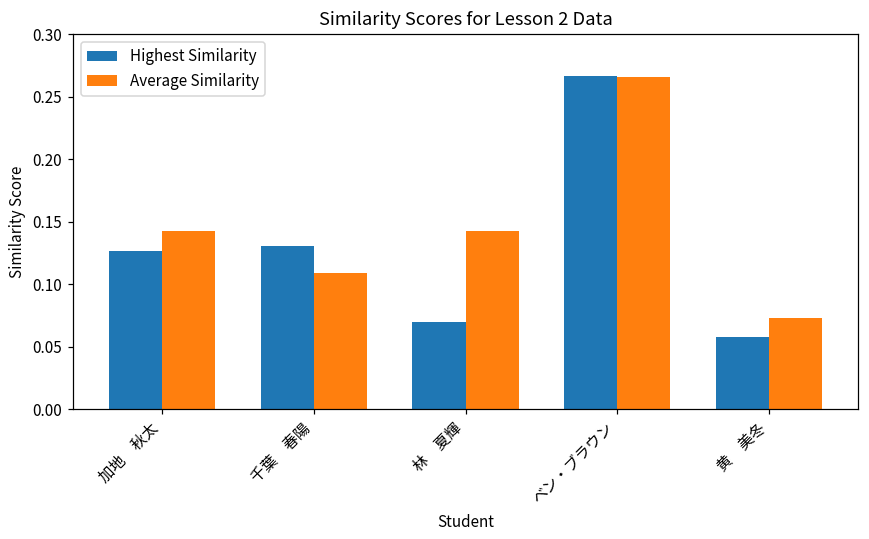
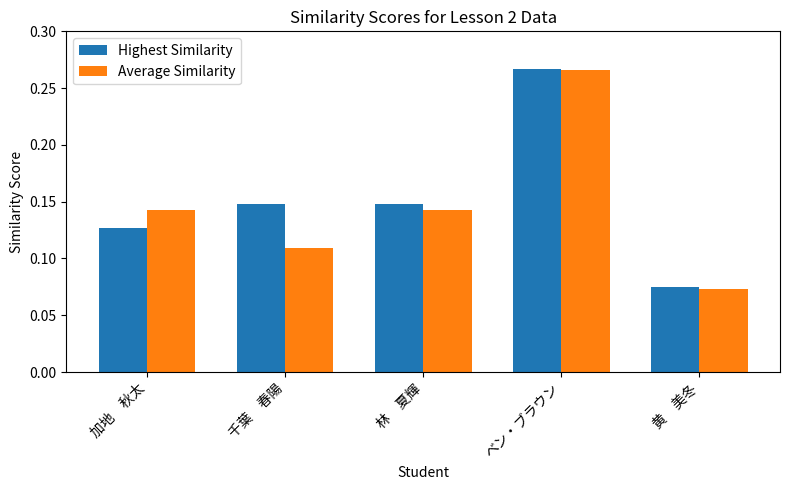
  {
    "Highest Similarity": {
      "加地 秋太": 0.127,
-     "千葉 春陽": 0.131,
-     "林 夏輝": 0.070,
+     "千葉 春陽": 0.148,
+     "林 夏輝": 0.148,
      "ベン・ブラウン": 0.267,
-     "黄 美冬": 0.058
+     "黄 美冬": 0.075
    },
    "Average Similarity": {
      "加地 秋太": 0.143,
      "千葉 春陽": 0.109,
      "林 夏輝": 0.143,
      "ベン・ブラウン": 0.266,
      "黄 美冬": 0.073
    }
  }
